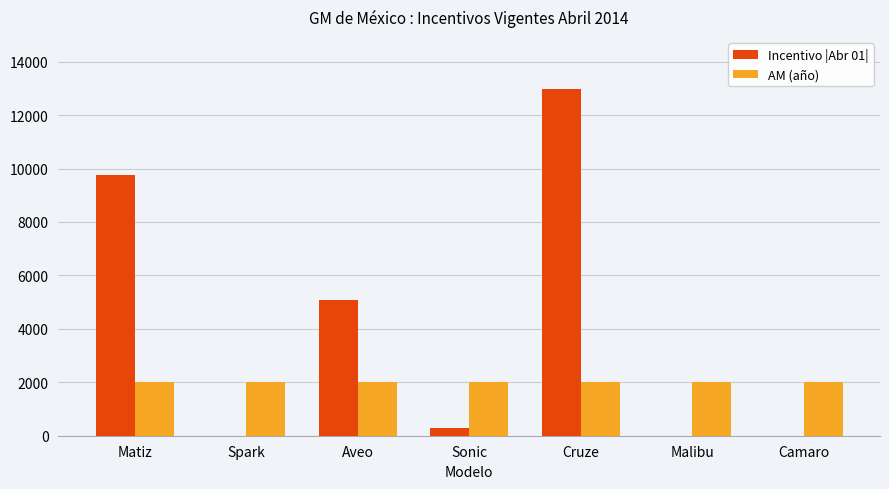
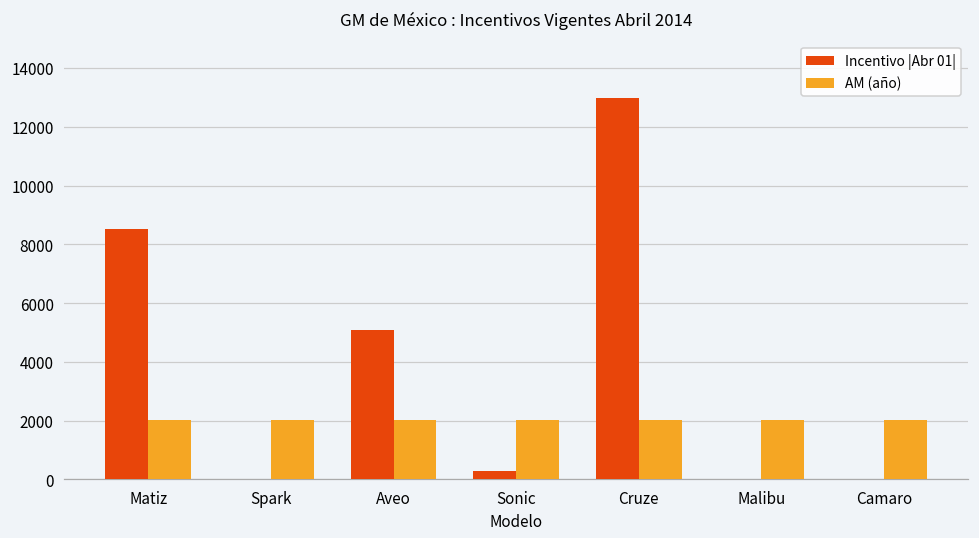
  {
    "Incentivo |Abr 01|": {
-     "Matiz": 9700,
+     "Matiz": 8500,
      "Spark": 0,
      "Aveo": 5100,
      "Sonic": 300,
      "Cruze": 13000,
      "Malibu": 0,
      "Camaro": 0
    },
    "AM (año)": {
      "Matiz": 2000,
      "Spark": 2000,
      "Aveo": 2000,
      "Sonic": 2000,
      "Cruze": 2000,
      "Malibu": 2000,
      "Camaro": 2000
    }
  }
